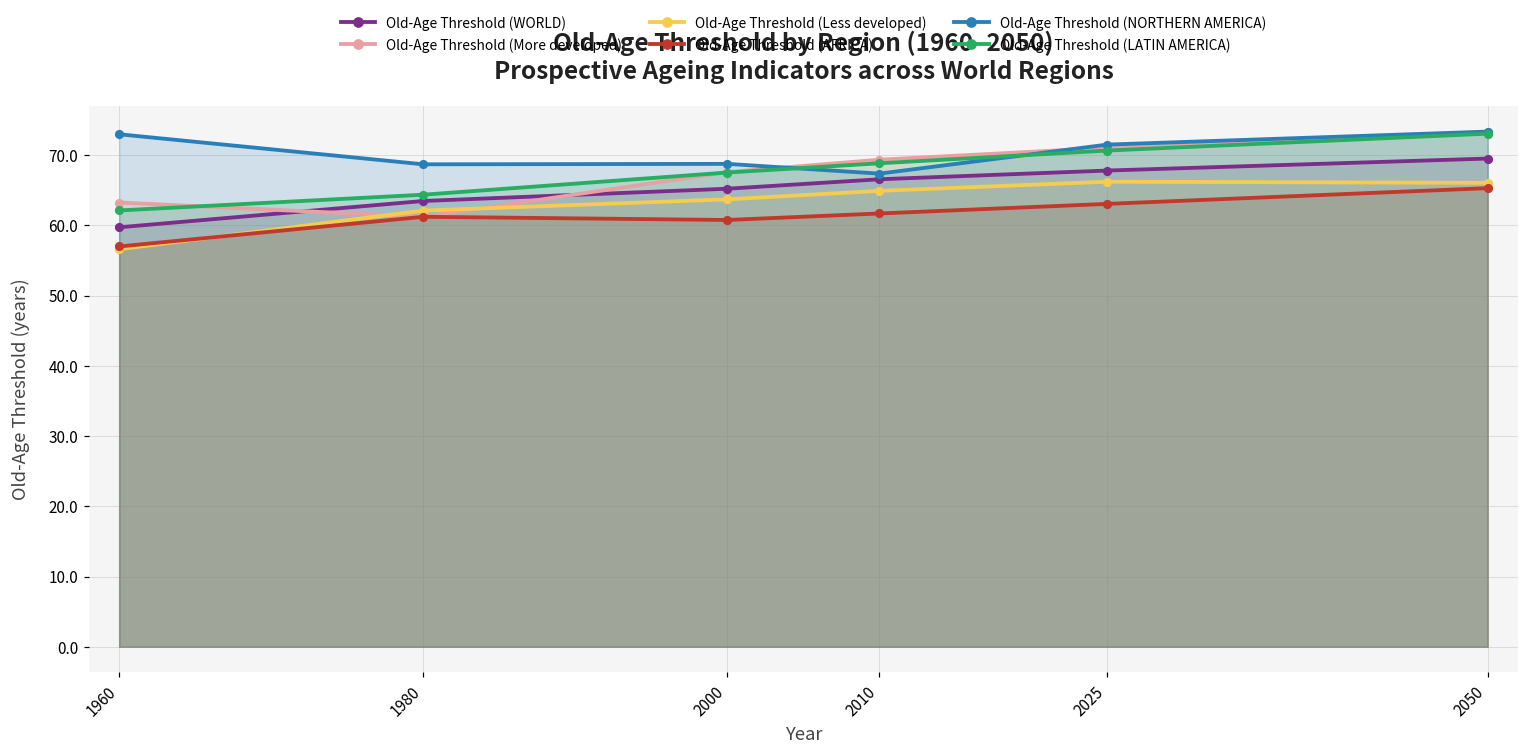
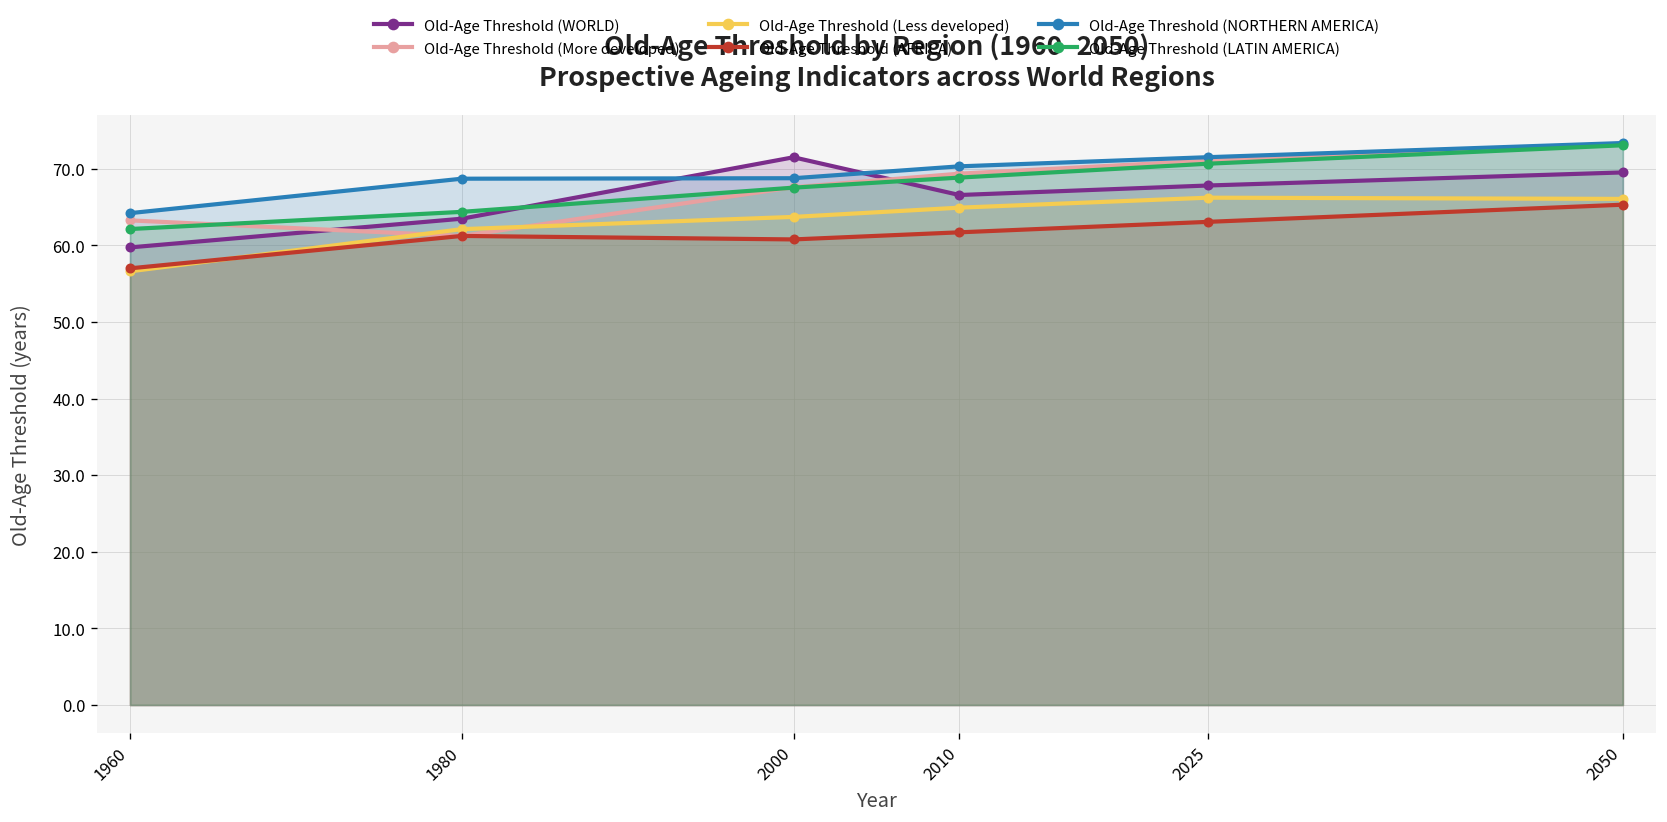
  {
    "Old-Age Threshold (WORLD)": {
      "1960": 60,
      "1980": 63,
-     "2000": 65,
+     "2000": 71,
      "2010": 67,
      "2025": 68,
      "2050": 70
    },
    "Old-Age Threshold (More developed)": {
      "1960": 63,
      "2010": 69
    },
    "Old-Age Threshold (Less developed)": {
      "1980": 62,
      "2000": 64,
      "2010": 65,
      "2025": 66,
      "2050": 66
    },
    "Old-Age Threshold (AFRICA)": {
      "2000": 61,
      "2010": 62,
      "2025": 63,
      "2050": 65
    },
    "Old-Age Threshold (NORTHERN AMERICA)": {
-     "1960": 73,
+     "1960": 64,
      "1980": 69,
      "2000": 69,
-     "2010": 67,
+     "2010": 70,
      "2025": 71
    },
    "Old-Age Threshold (LATIN AMERICA)": {
      "1960": 62,
      "1980": 64,
      "2010": 69
    }
  }
